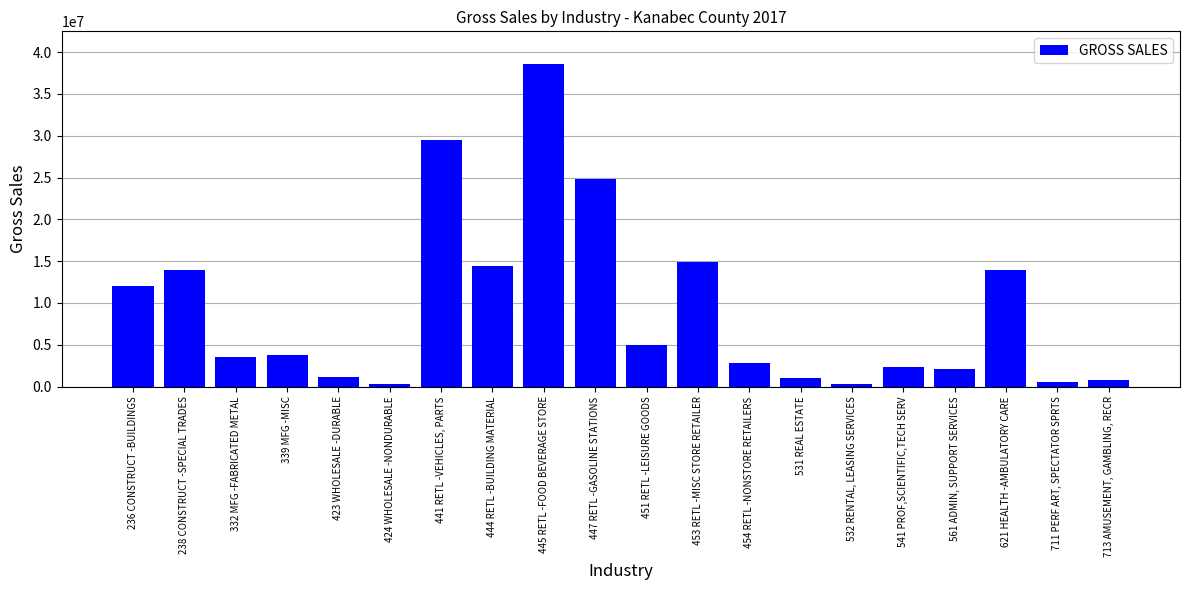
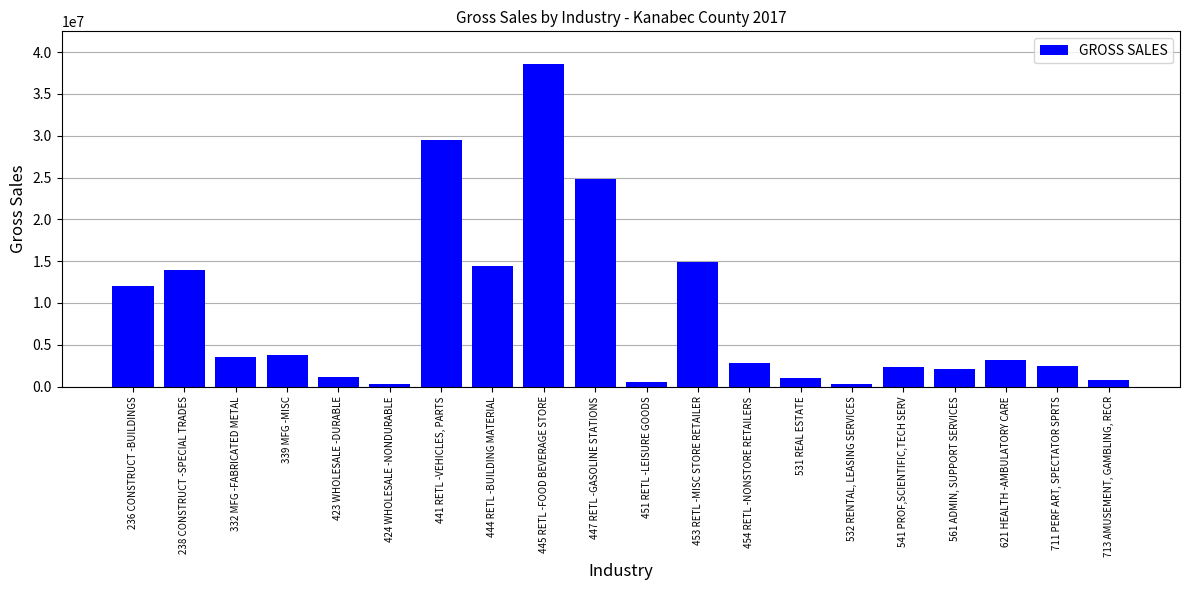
  {
    "236 CONSTRUCT -BUILDINGS": 12000000,
    "238 CONSTRUCT -SPECIAL TRADES": 14000000,
    "332 MFG -FABRICATED METAL": 3000000,
    "339 MFG -MISC": 4000000,
    "423 WHOLESALE -DURABLE": 1000000,
    "424 WHOLESALE -NONDURABLE": 0,
    "441 RETL -VEHICLES, PARTS": 29000000,
    "444 RETL -BUILDING MATERIAL": 14000000,
    "445 RETL -FOOD BEVERAGE STORE": 39000000,
    "447 RETL -GASOLINE STATIONS": 25000000,
-   "451 RETL -LEISURE GOODS": 5000000,
+   "451 RETL -LEISURE GOODS": 0,
    "453 RETL -MISC STORE RETAILER": 15000000,
    "454 RETL -NONSTORE RETAILERS": 3000000,
    "531 REAL ESTATE": 1000000,
    "541 PROF,SCIENTIFIC,TECH SERV": 2000000,
    "561 ADMIN, SUPPORT SERVICES": 2000000,
-   "621 HEALTH -AMBULATORY CARE": 14000000,
-   "711 PERF ART, SPECTATOR SPRTS": 1000000,
+   "621 HEALTH -AMBULATORY CARE": 3000000,
+   "711 PERF ART, SPECTATOR SPRTS": 2000000,
    "713 AMUSEMENT, GAMBLING, RECR": 1000000
  }
